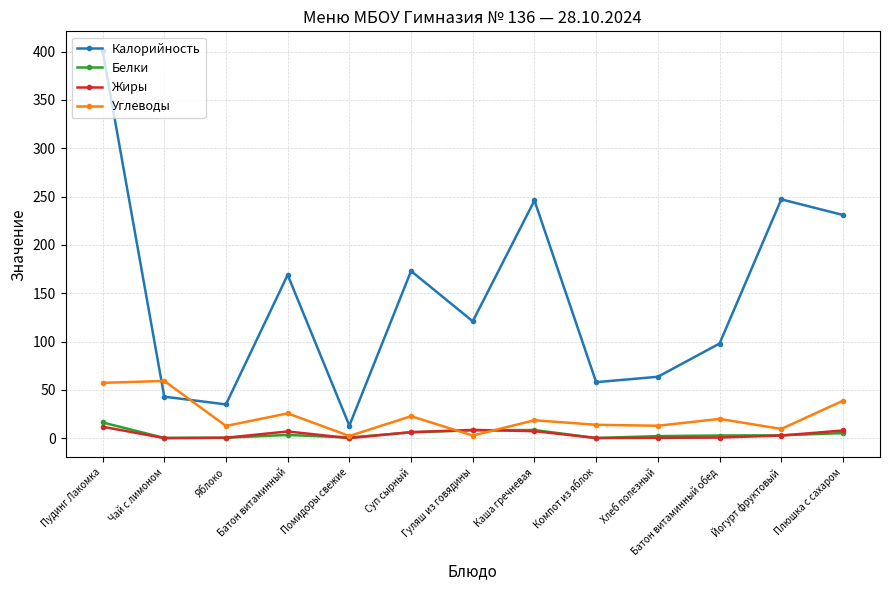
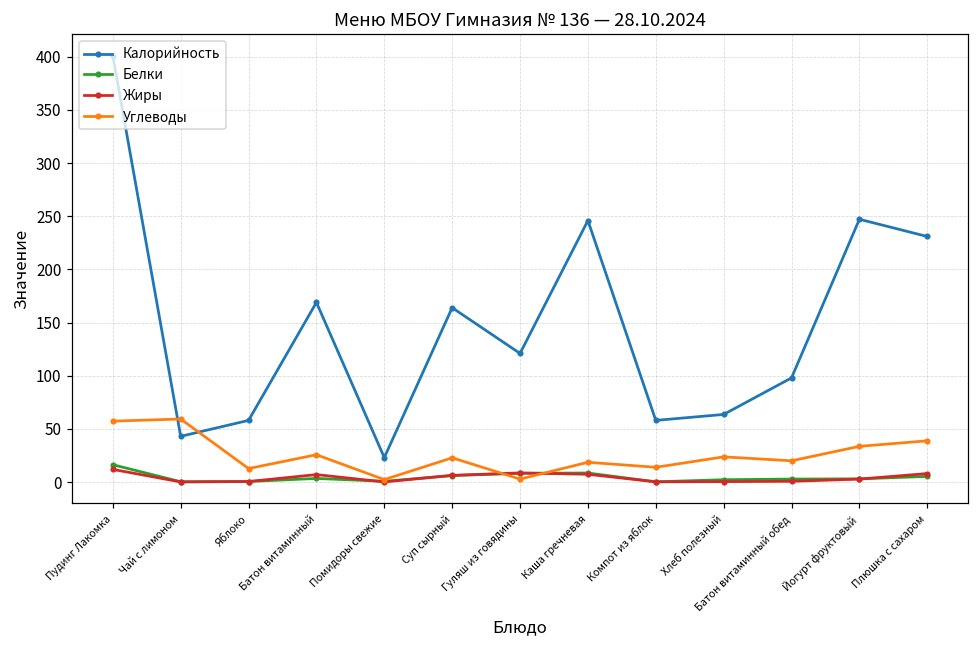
  {
    "Калорийность": {
      "Чай с лимоном": 40,
-     "Яблоко": 40,
+     "Яблоко": 60,
      "Батон витаминный": 170,
-     "Помидоры свежие": 10,
-     "Суп сырный": 170,
+     "Помидоры свежие": 20,
+     "Суп сырный": 160,
      "Гуляш из говядины": 120,
      "Каша гречневая": 250,
      "Компот из яблок": 60,
      "Хлеб полезный": 60,
      "Батон витаминный обед": 100,
      "Йогурт фруктовый": 250,
      "Плюшка с сахаром": 230
    },
    "Белки": {
      "Пудинг Лакомка": 20,
      "Батон витаминный": 0,
      "Плюшка с сахаром": 10
    },
    "Жиры": {
      "Пудинг Лакомка": 10,
      "Батон витаминный": 10,
      "Плюшка с сахаром": 10
    },
    "Углеводы": {
      "Пудинг Лакомка": 60,
      "Чай с лимоном": 60,
      "Яблоко": 10,
      "Батон витаминный": 30,
      "Суп сырный": 20,
      "Гуляш из говядины": 0,
      "Каша гречневая": 20,
      "Компот из яблок": 10,
-     "Хлеб полезный": 10,
+     "Хлеб полезный": 20,
      "Батон витаминный обед": 20,
-     "Йогурт фруктовый": 10,
+     "Йогурт фруктовый": 30,
      "Плюшка с сахаром": 40
    }
  }
